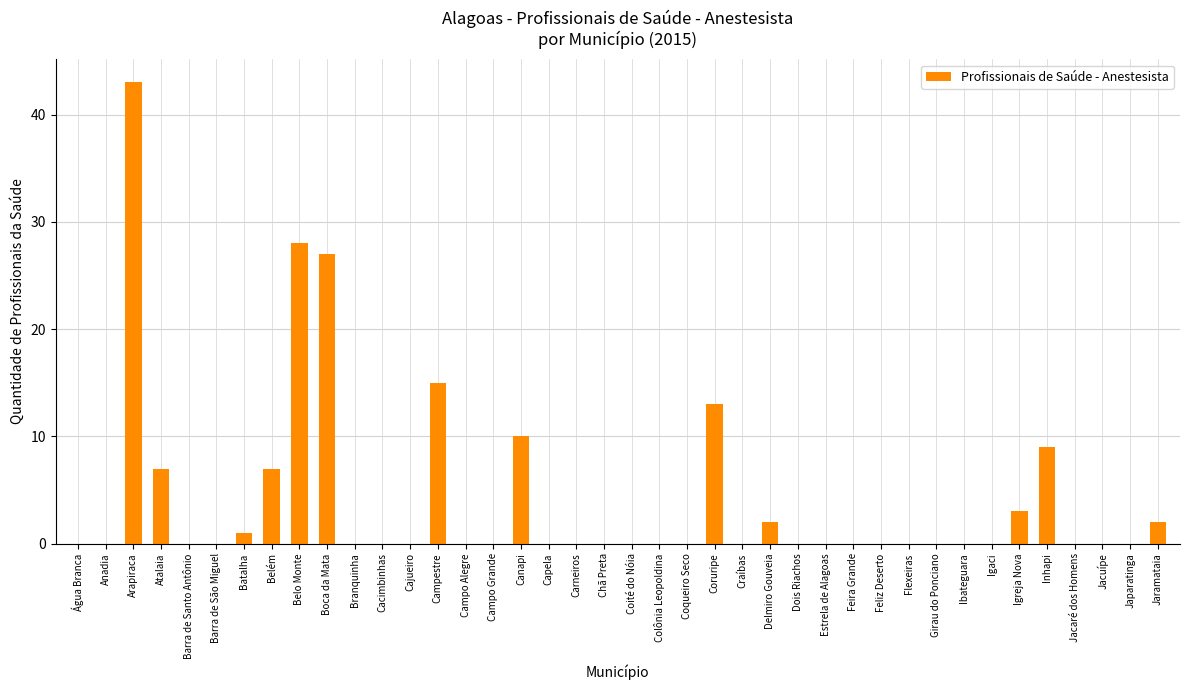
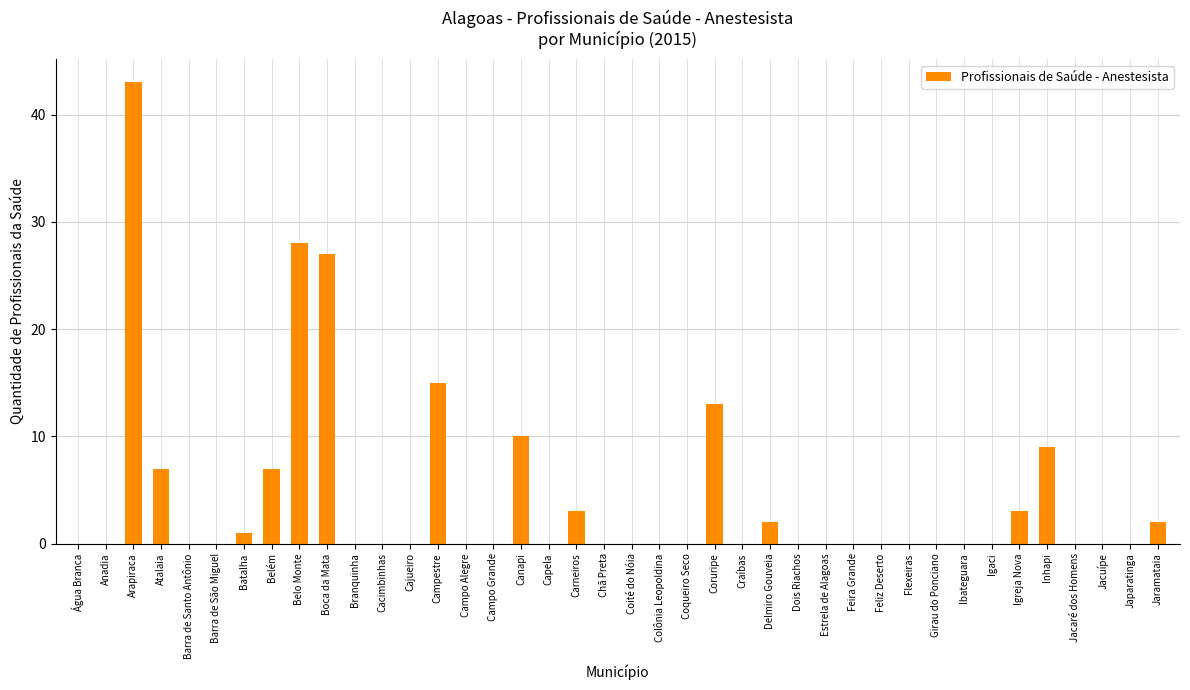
  {
    "Água Branca": 0,
    "Anadia": 0,
    "Arapiraca": 43,
    "Atalaia": 7,
    "Barra de Santo Antônio": 0,
    "Barra de São Miguel": 0,
    "Batalha": 1,
    "Belém": 7,
    "Belo Monte": 28,
    "Boca da Mata": 27,
    "Branquinha": 0,
    "Cacimbinhas": 0,
    "Cajueiro": 0,
    "Campestre": 15,
    "Campo Alegre": 0,
    "Campo Grande": 0,
    "Canapi": 10,
    "Capela": 0,
-   "Carneiros": 0,
+   "Carneiros": 3,
    "Chã Preta": 0,
    "Coité do Nóia": 0,
    "Colônia Leopoldina": 0,
    "Coqueiro Seco": 0,
    "Coruripe": 13,
    "Craíbas": 0,
    "Delmiro Gouveia": 2,
    "Dois Riachos": 0,
    "Estrela de Alagoas": 0,
    "Feira Grande": 0,
    "Feliz Deserto": 0,
    "Flexeiras": 0,
    "Girau do Ponciano": 0,
    "Ibateguara": 0,
    "Igaci": 0,
    "Igreja Nova": 3,
    "Inhapi": 9,
    "Jacaré dos Homens": 0,
    "Jacuípe": 0,
    "Japaratinga": 0,
    "Jaramataia": 2
  }
